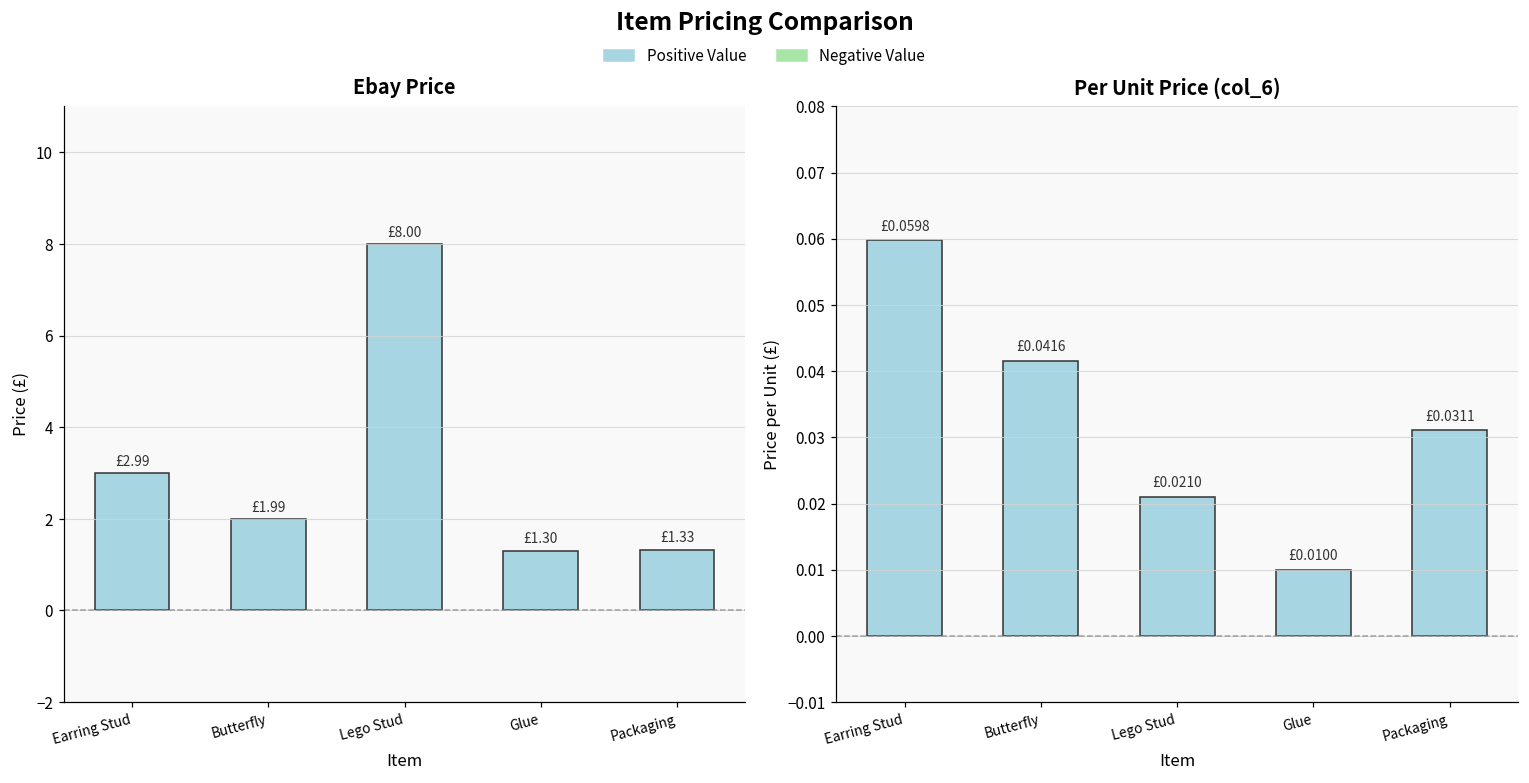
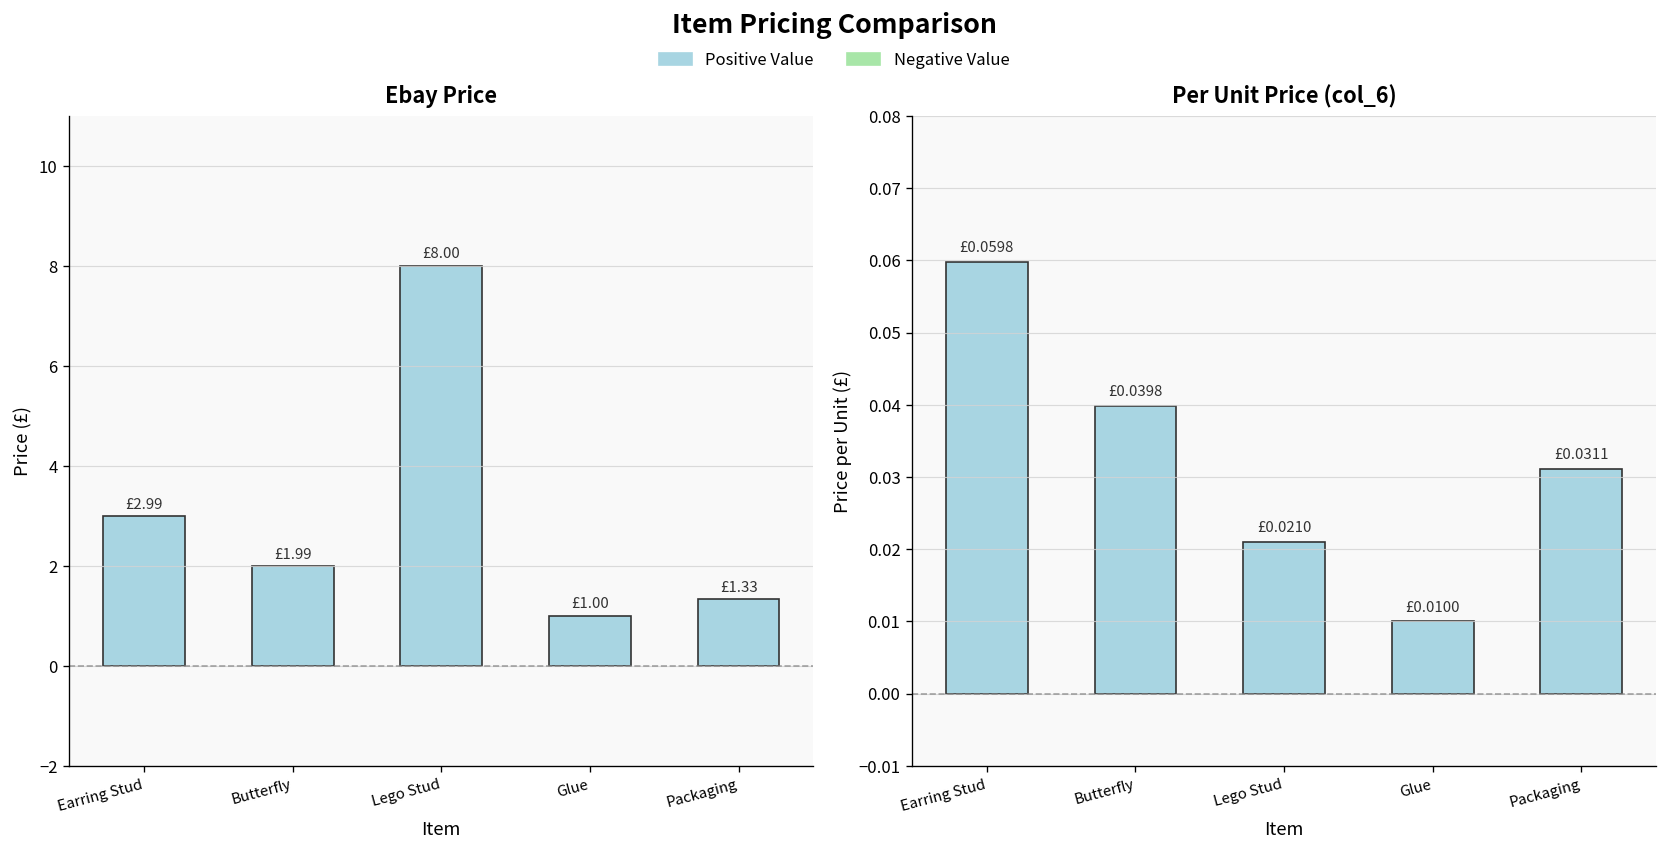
  {
    "Ebay Price": {
      "Earring Stud": "£2.99",
      "Butterfly": "£1.99",
      "Lego Stud": "£8.00",
-     "Glue": "£1.30",
+     "Glue": "£1.00",
      "Packaging": "£1.33"
    },
    "Per Unit Price (col_6)": {
      "Earring Stud": "£0.0598",
-     "Butterfly": "£0.0416",
+     "Butterfly": "£0.0398",
      "Lego Stud": "£0.0210",
      "Glue": "£0.0100",
      "Packaging": "£0.0311"
    }
  }
